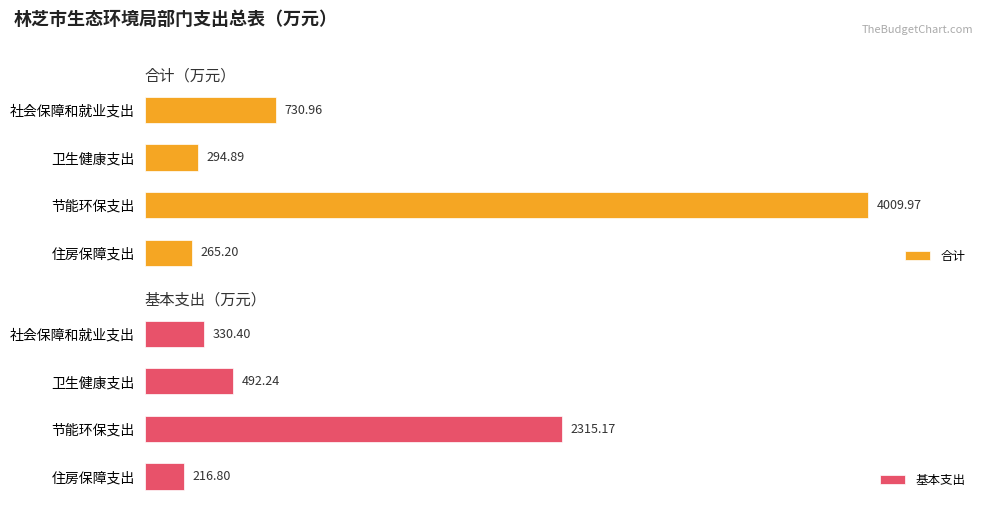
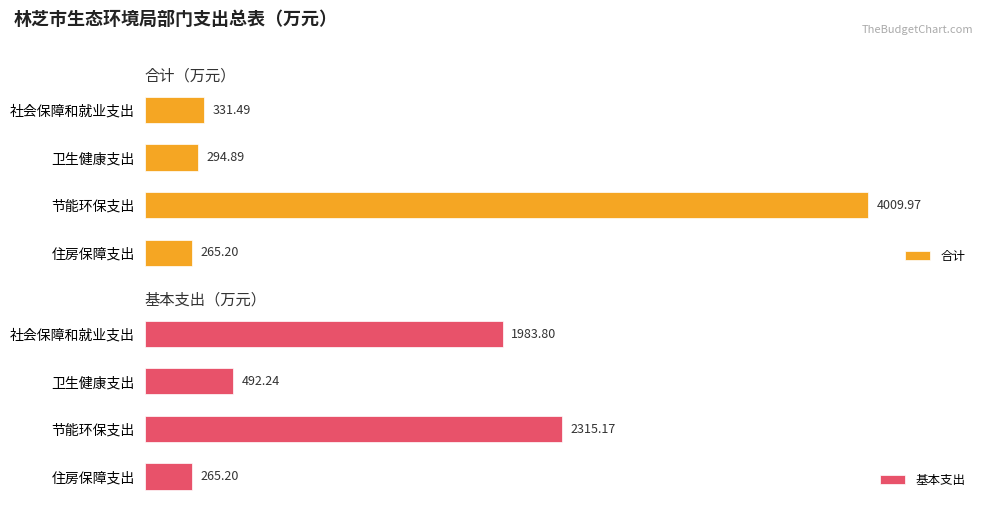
  {
    "合计（万元）": {
-     "社会保障和就业支出": 730.96,
+     "社会保障和就业支出": 331.49,
      "卫生健康支出": 294.89,
      "节能环保支出": 4009.97,
      "住房保障支出": 265.20
    },
    "基本支出（万元）": {
-     "社会保障和就业支出": 330.40,
+     "社会保障和就业支出": 1983.80,
      "卫生健康支出": 492.24,
      "节能环保支出": 2315.17,
-     "住房保障支出": 216.80
+     "住房保障支出": 265.20
    }
  }
